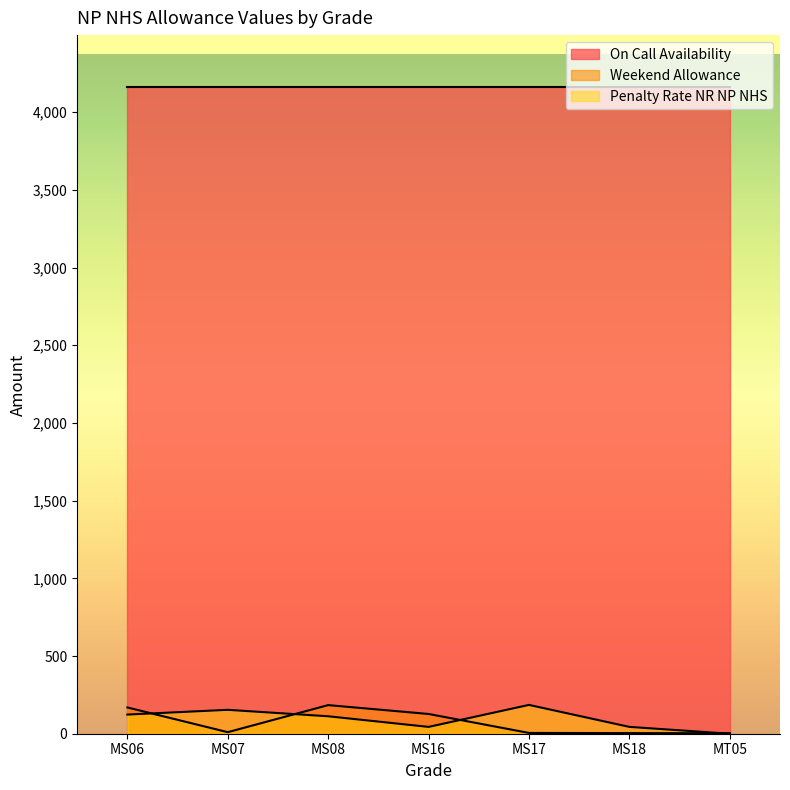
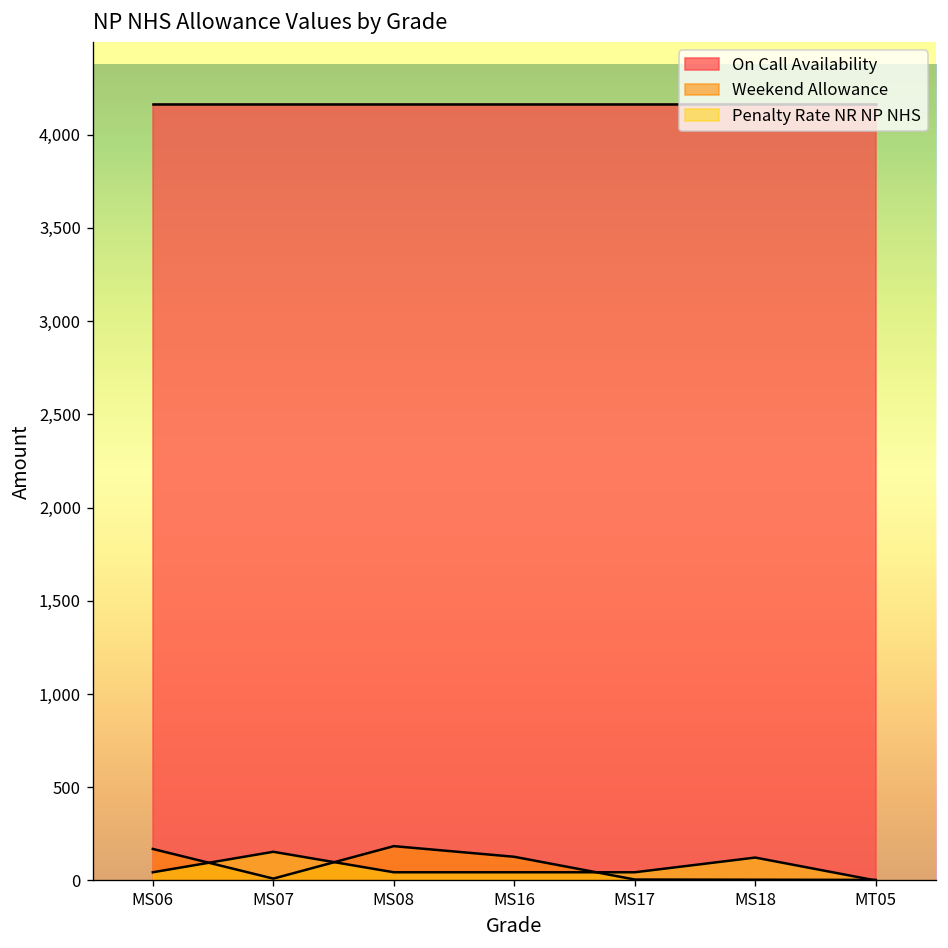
  {
    "On Call Availability": {
      "MS06": "4,160",
      "MS07": "4,160",
      "MS08": "4,160",
      "MS16": "4,160",
      "MS17": "4,160"
    },
    "Weekend Allowance": {
      "MS06": "170",
      "MS07": "10",
      "MS08": "180",
      "MS16": "130",
      "MS17": "10",
      "MS18": "0"
    },
    "Penalty Rate NR NP NHS": {
-     "MS06": "120",
+     "MS06": "40",
      "MS07": "150",
-     "MS08": "110",
+     "MS08": "40",
      "MS16": "40",
-     "MS17": "190",
-     "MS18": "40"
+     "MS17": "40",
+     "MS18": "120"
    }
  }
